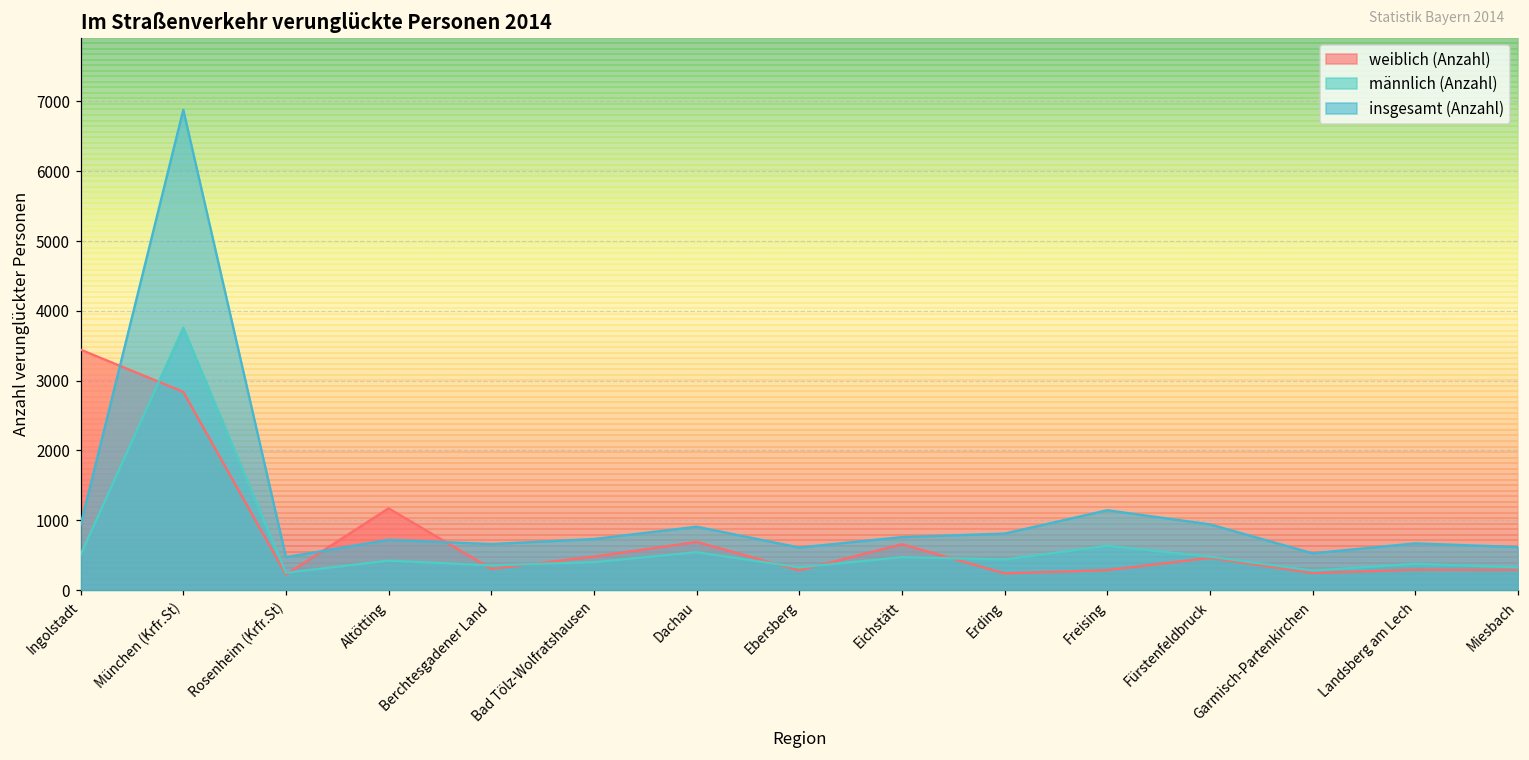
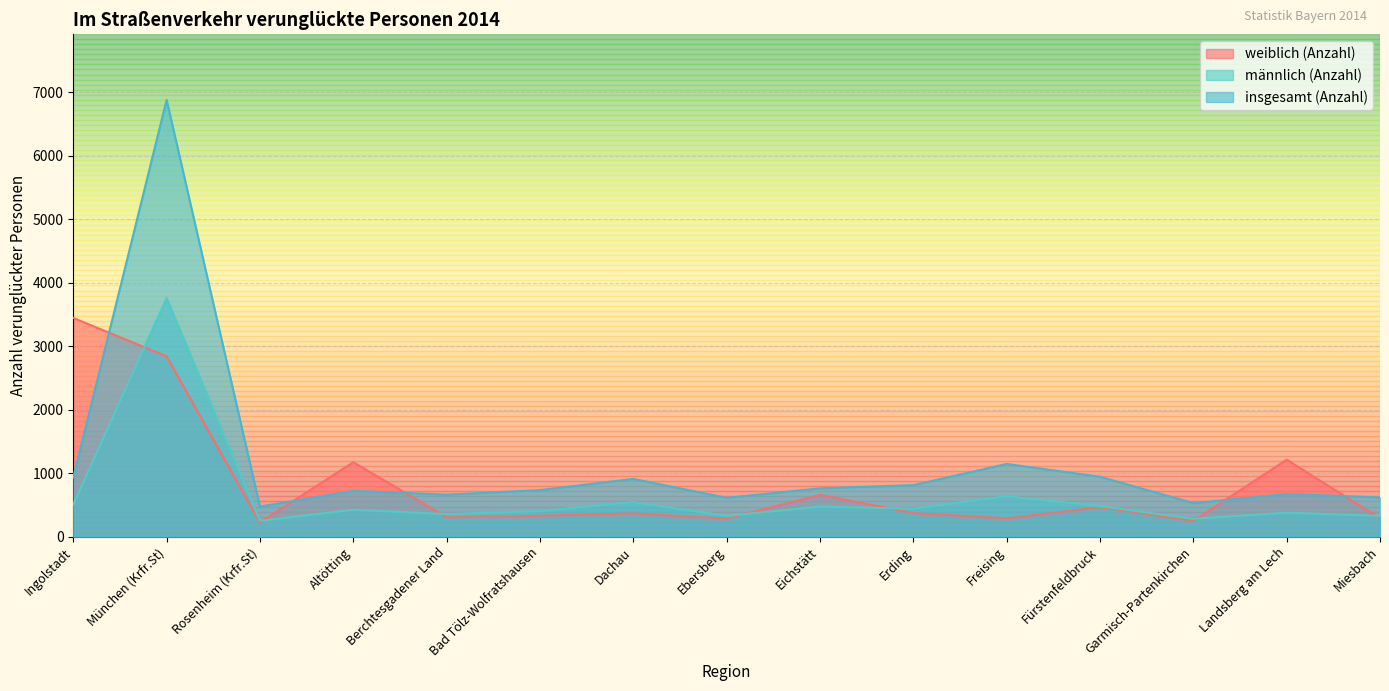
  {
    "weiblich (Anzahl)": {
      "Ingolstadt": 3400,
      "München (Krfr.St)": 2800,
      "Altötting": 1200,
      "Berchtesgadener Land": 300,
-     "Bad Tölz-Wolfratshausen": 500,
-     "Dachau": 700,
+     "Bad Tölz-Wolfratshausen": 300,
+     "Dachau": 400,
      "Ebersberg": 300,
      "Eichstätt": 700,
-     "Erding": 200,
+     "Erding": 400,
      "Freising": 300,
-     "Landsberg am Lech": 300
+     "Landsberg am Lech": 1200
    }
  }
